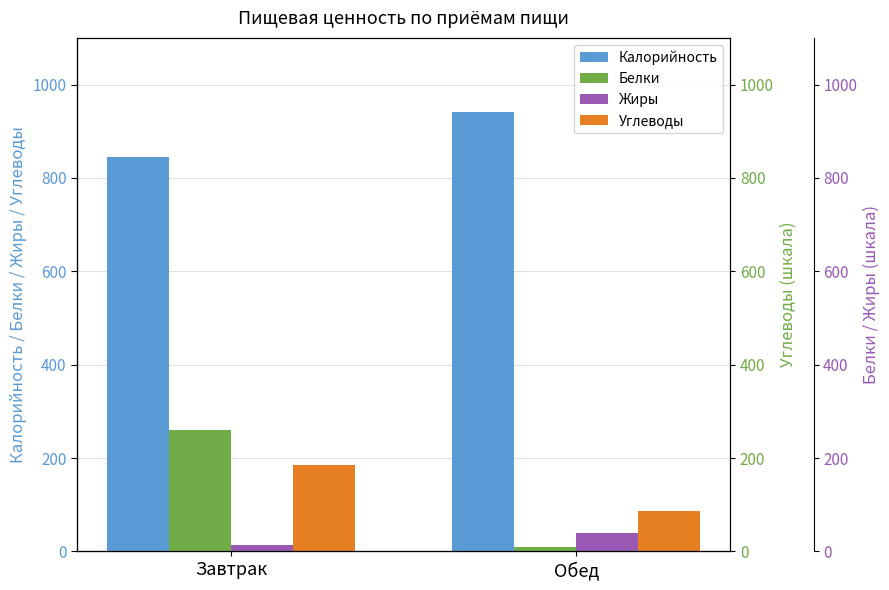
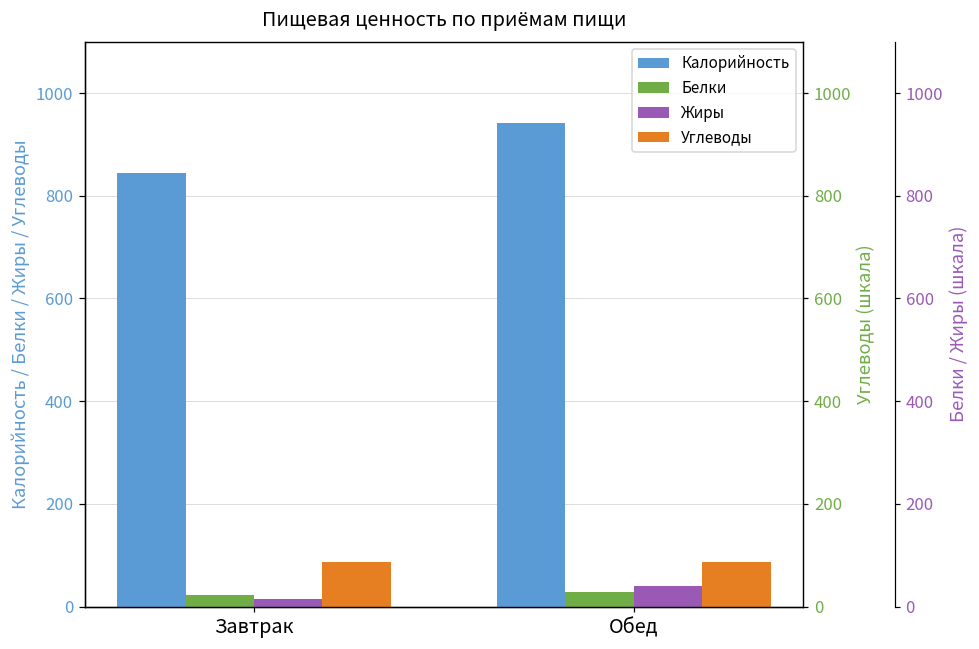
  {
    "Калорийность": {
      "Завтрак": 840,
      "Обед": 940
    },
    "Белки": {
-     "Завтрак": 260,
-     "Обед": 10
+     "Завтрак": 20,
+     "Обед": 30
    },
    "Жиры": {
      "Завтрак": 10,
      "Обед": 40
    },
    "Углеводы": {
-     "Завтрак": 190,
+     "Завтрак": 90,
      "Обед": 90
    }
  }
